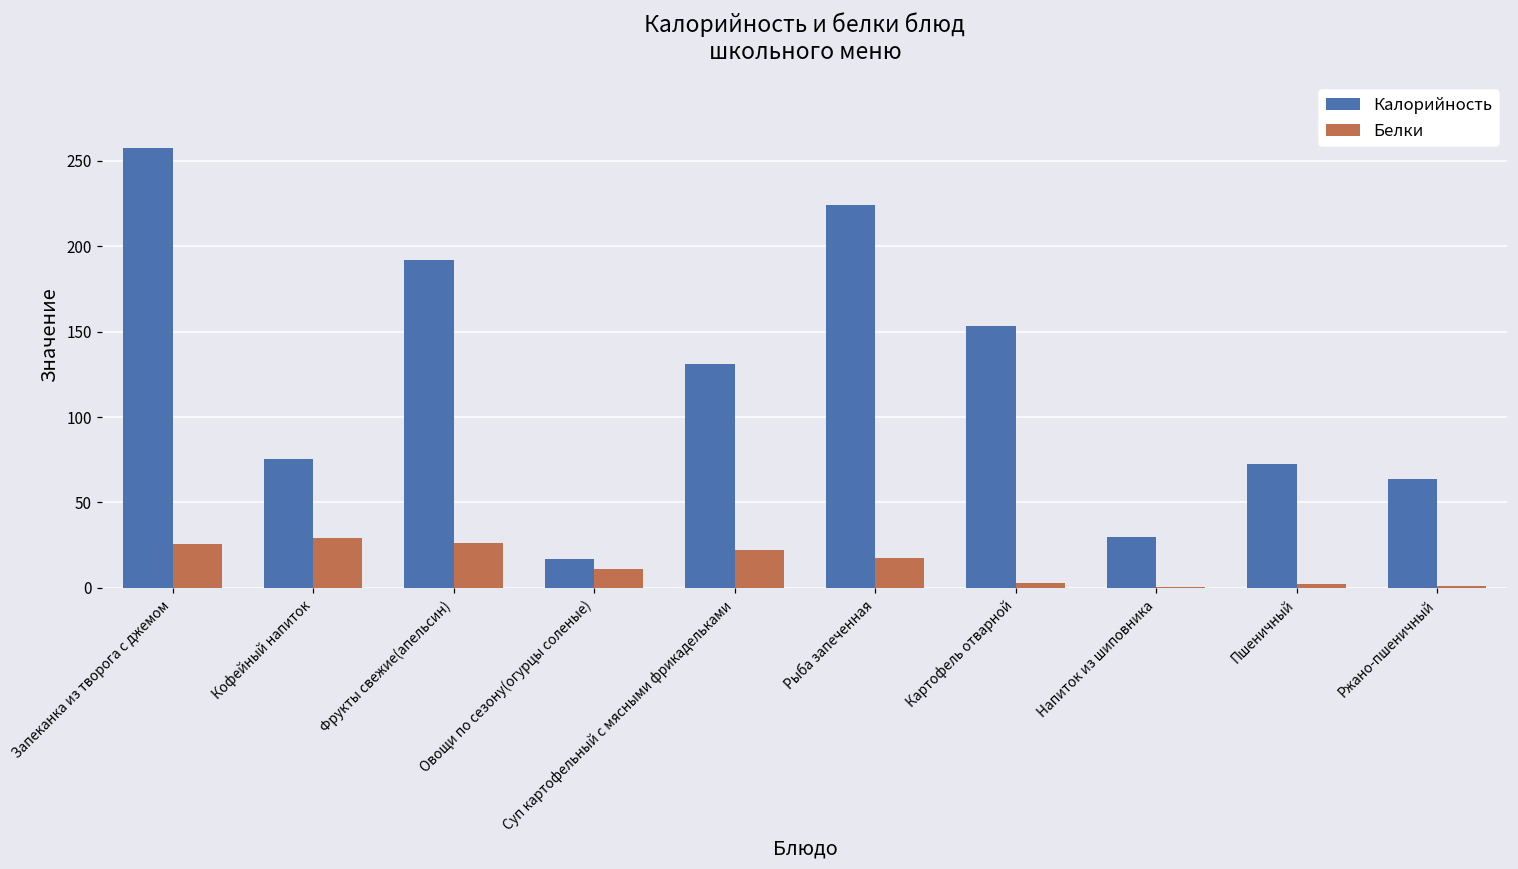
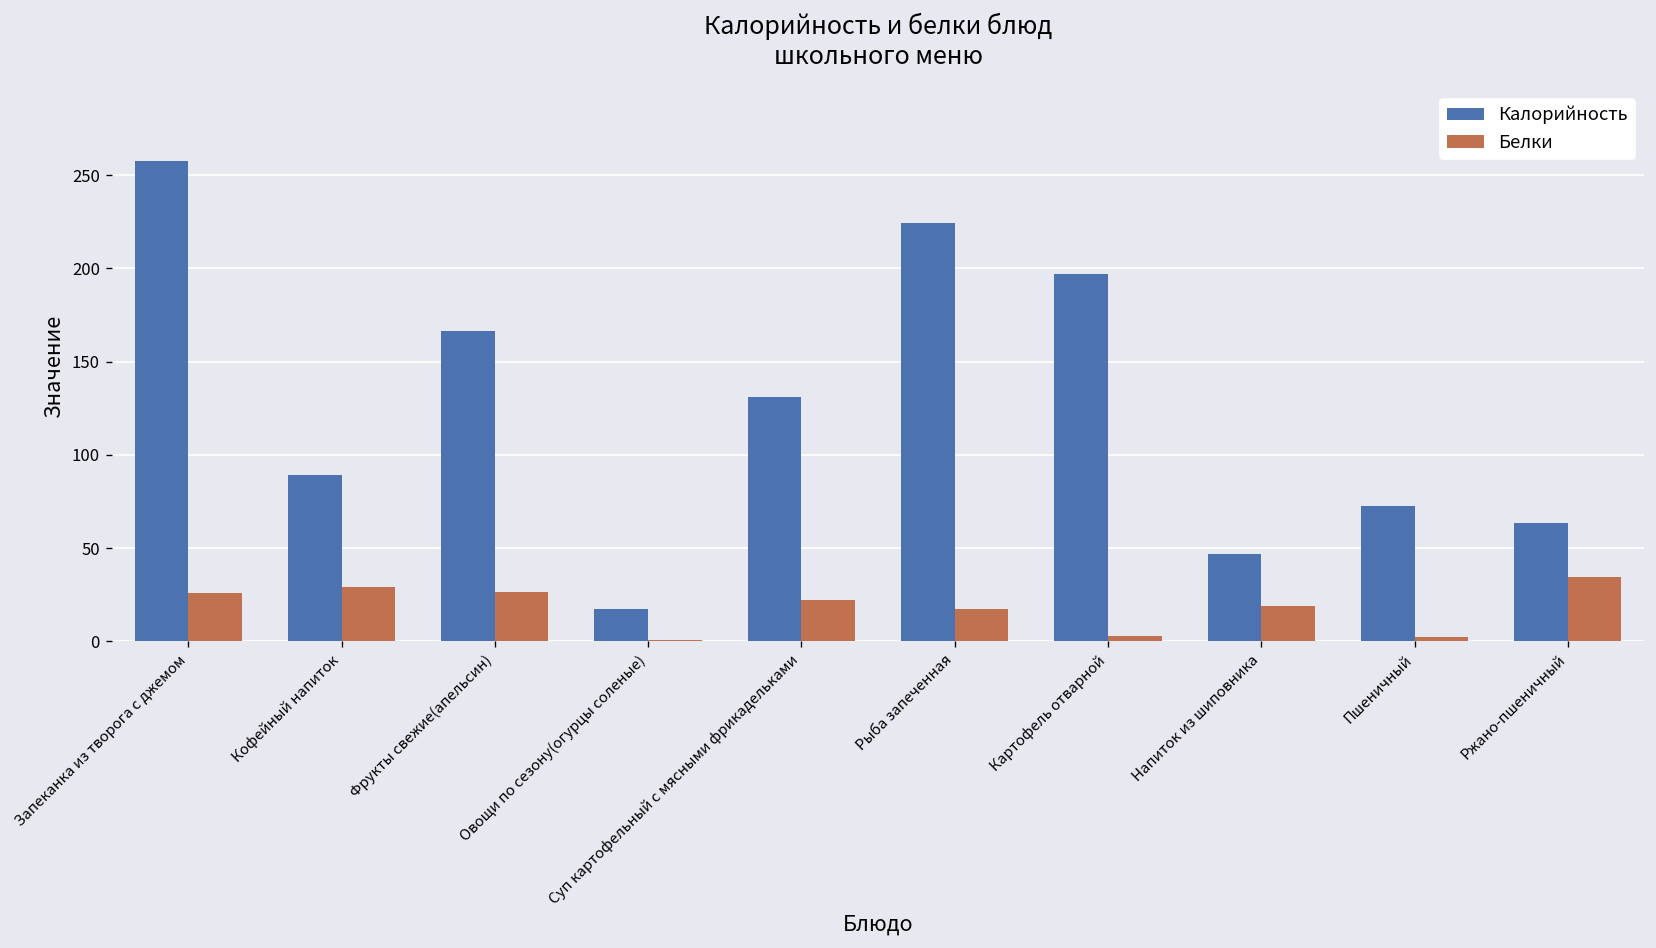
  {
    "Калорийность": {
      "Запеканка из творога с джемом": 257,
-     "Кофейный напиток": 75,
-     "Фрукты свежие(апельсин)": 192,
+     "Кофейный напиток": 89,
+     "Фрукты свежие(апельсин)": 166,
      "Овощи по сезону(огурцы соленые)": 17,
      "Суп картофельный с мясными фрикадельками": 131,
      "Рыба запеченная": 224,
-     "Картофель отварной": 153,
-     "Напиток из шиповника": 30,
+     "Картофель отварной": 197,
+     "Напиток из шиповника": 47,
      "Пшеничный": 73,
      "Ржано-пшеничный": 64
    },
    "Белки": {
      "Запеканка из творога с джемом": 26,
      "Кофейный напиток": 29,
      "Фрукты свежие(апельсин)": 27,
-     "Овощи по сезону(огурцы соленые)": 11,
+     "Овощи по сезону(огурцы соленые)": 1,
      "Суп картофельный с мясными фрикадельками": 22,
      "Рыба запеченная": 18,
      "Картофель отварной": 3,
-     "Напиток из шиповника": 1,
+     "Напиток из шиповника": 19,
      "Пшеничный": 2,
-     "Ржано-пшеничный": 1
+     "Ржано-пшеничный": 35
    }
  }
